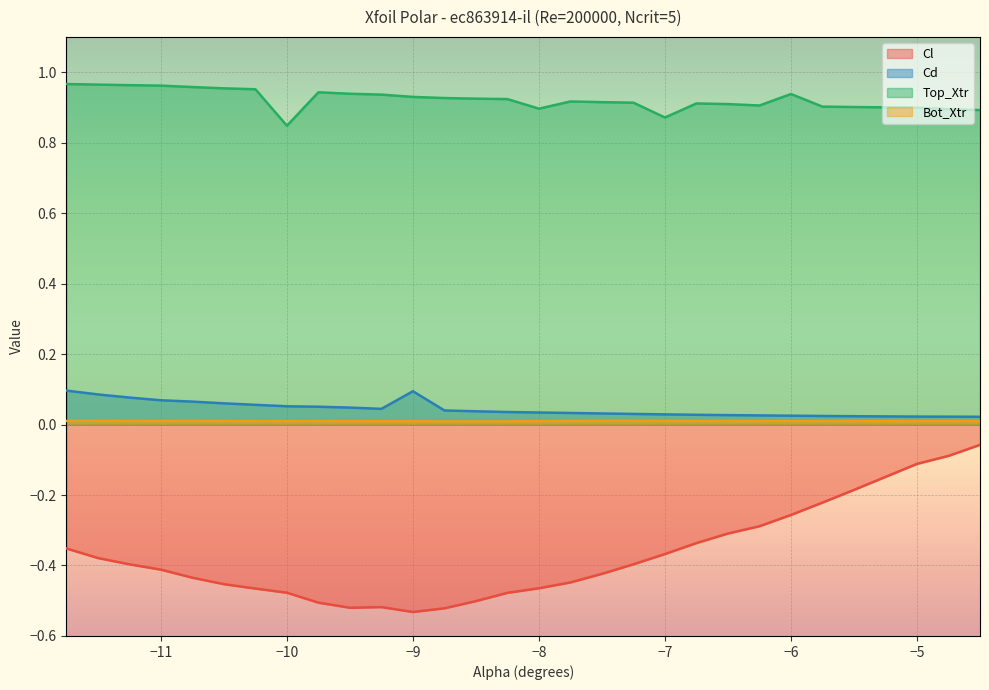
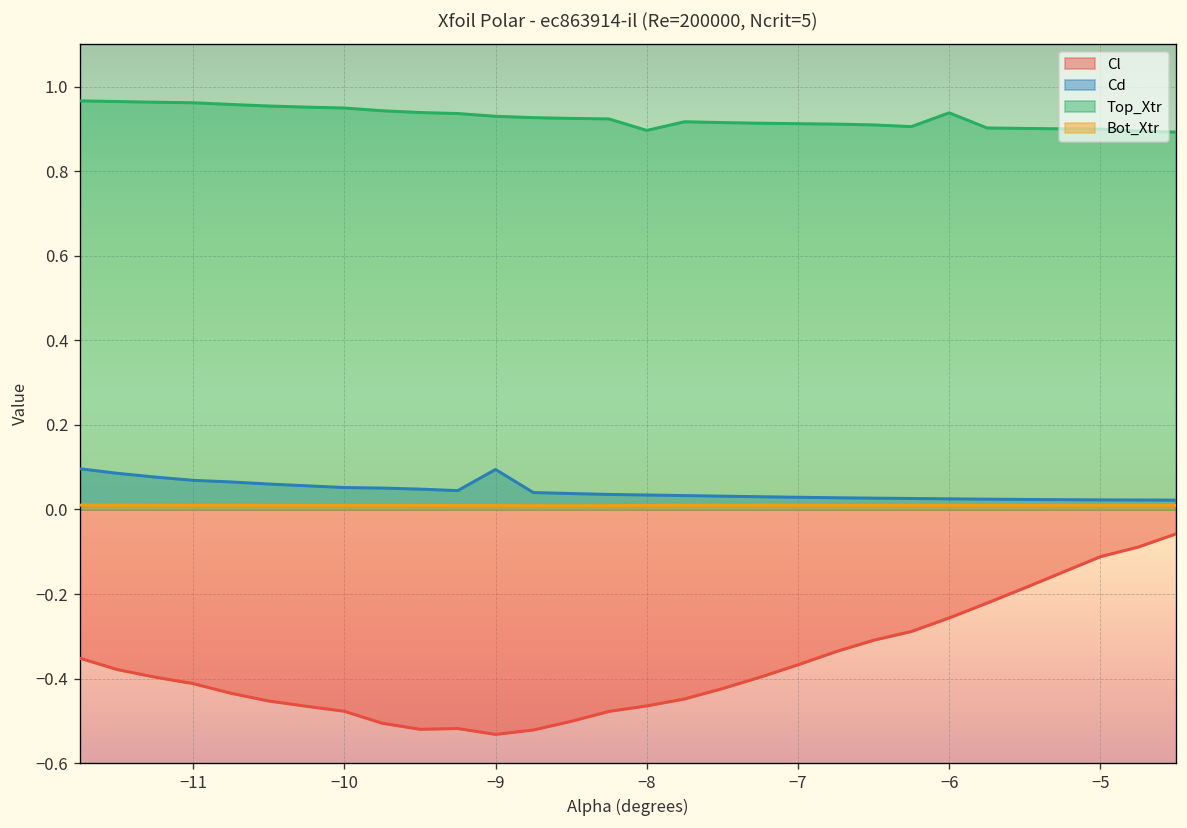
  {
    "Cd": {
      "−11": 0.07,
      "−10": 0.05,
      "−9": 0.09,
      "−8": 0.03,
      "−7": 0.03,
      "−6": 0.03,
      "−5": 0.02
    },
    "Top_Xtr": {
      "−11": 0.96,
-     "−10": 0.85,
+     "−10": 0.95,
      "−9": 0.93,
      "−8": 0.90,
-     "−7": 0.87,
+     "−7": 0.91,
      "−6": 0.94
    },
    "Bot_Xtr": {
      "−11": 0.01,
      "−10": 0.01,
      "−9": 0.01,
      "−8": 0.01,
      "−7": 0.01,
      "−6": 0.01,
      "−5": 0.01
    }
  }
